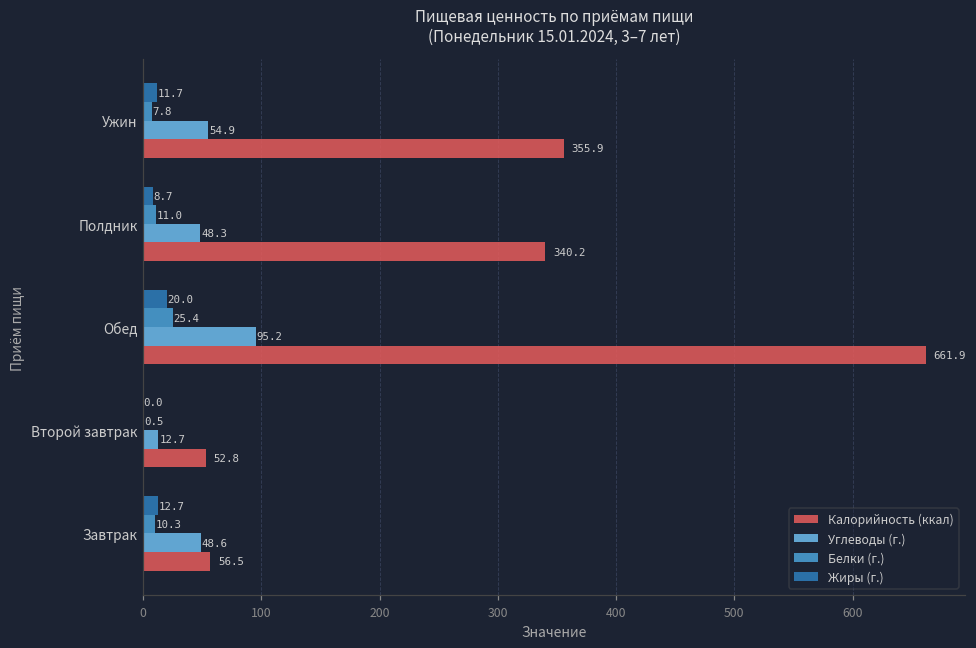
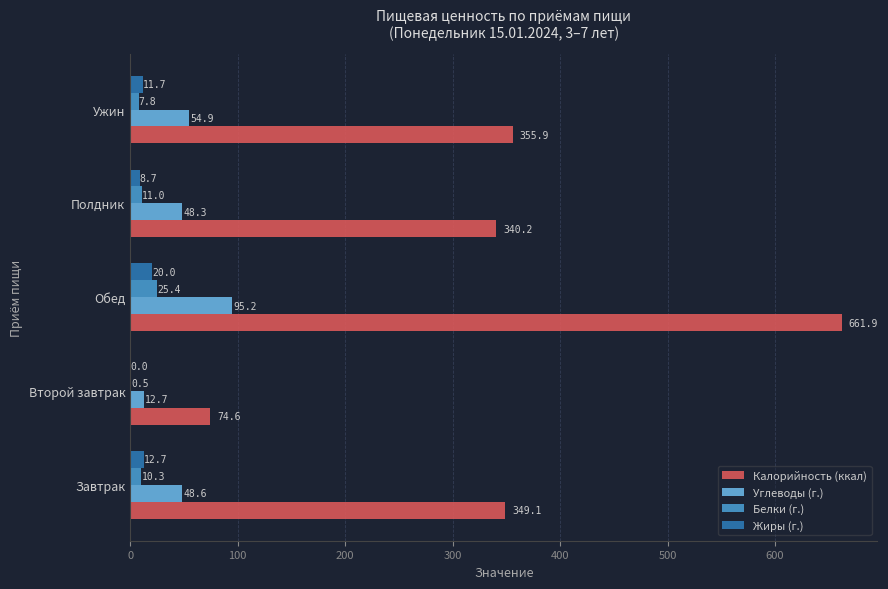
  {
    "Калорийность (ккал)": {
      "Ужин": 355.9,
      "Полдник": 340.2,
      "Обед": 661.9,
-     "Второй завтрак": 52.8,
-     "Завтрак": 56.5
+     "Второй завтрак": 74.6,
+     "Завтрак": 349.1
    }
  }
